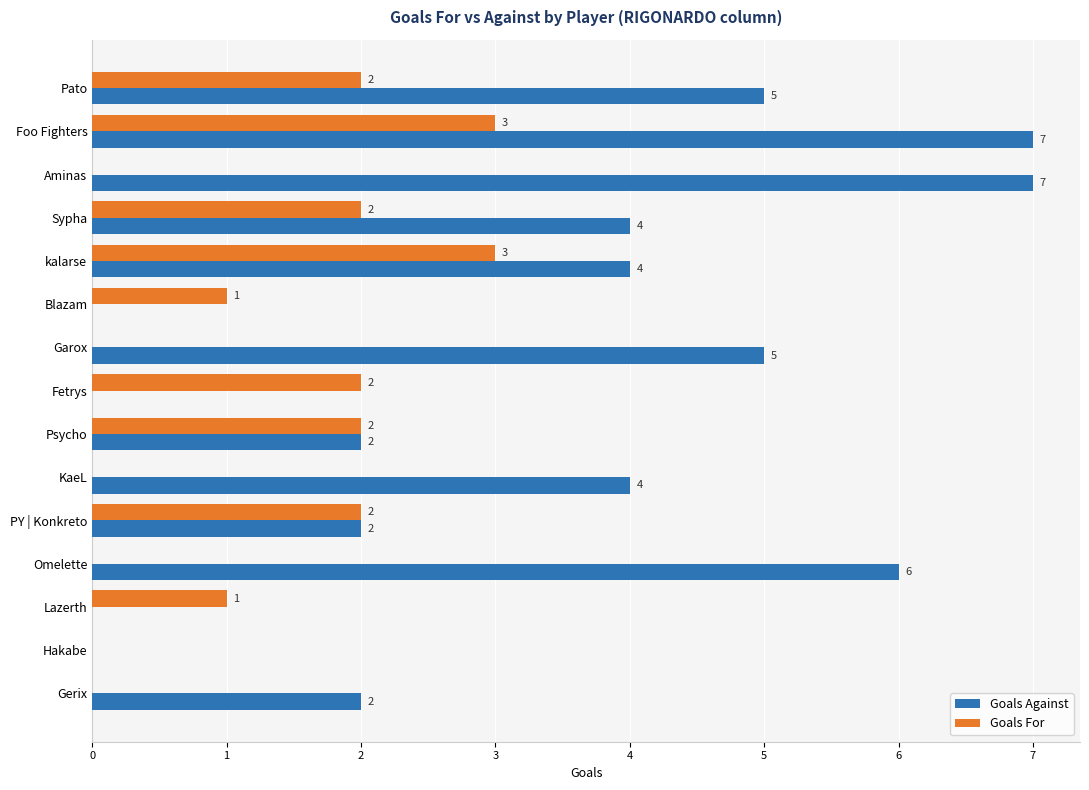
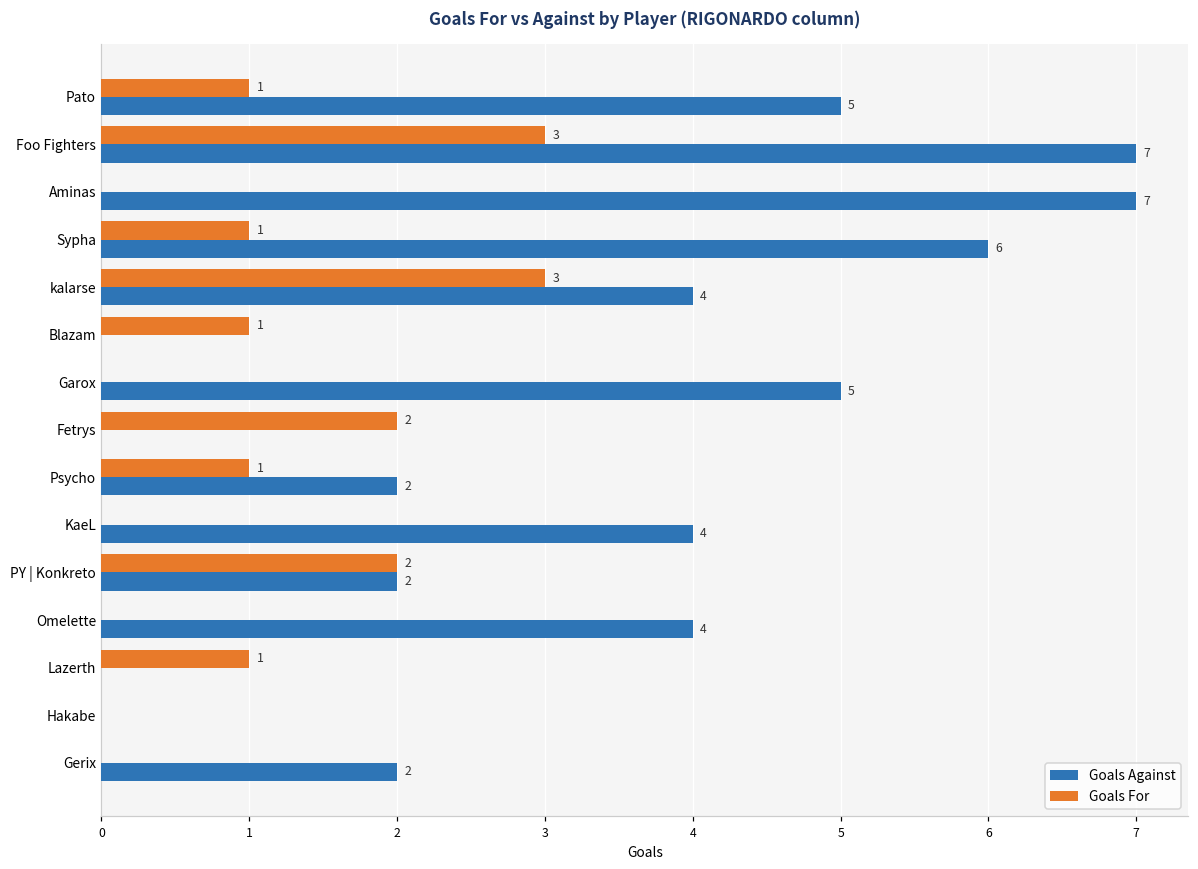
  {
    "Goals Against": {
      "Pato": 5,
      "Foo Fighters": 7,
      "Aminas": 7,
-     "Sypha": 4,
+     "Sypha": 6,
      "kalarse": 4,
      "Garox": 5,
      "Psycho": 2,
      "KaeL": 4,
      "PY | Konkreto": 2,
-     "Omelette": 6,
+     "Omelette": 4,
      "Gerix": 2
    },
    "Goals For": {
-     "Pato": 2,
+     "Pato": 1,
      "Foo Fighters": 3,
-     "Sypha": 2,
+     "Sypha": 1,
      "kalarse": 3,
      "Blazam": 1,
      "Fetrys": 2,
-     "Psycho": 2,
+     "Psycho": 1,
      "PY | Konkreto": 2,
      "Lazerth": 1
    }
  }
